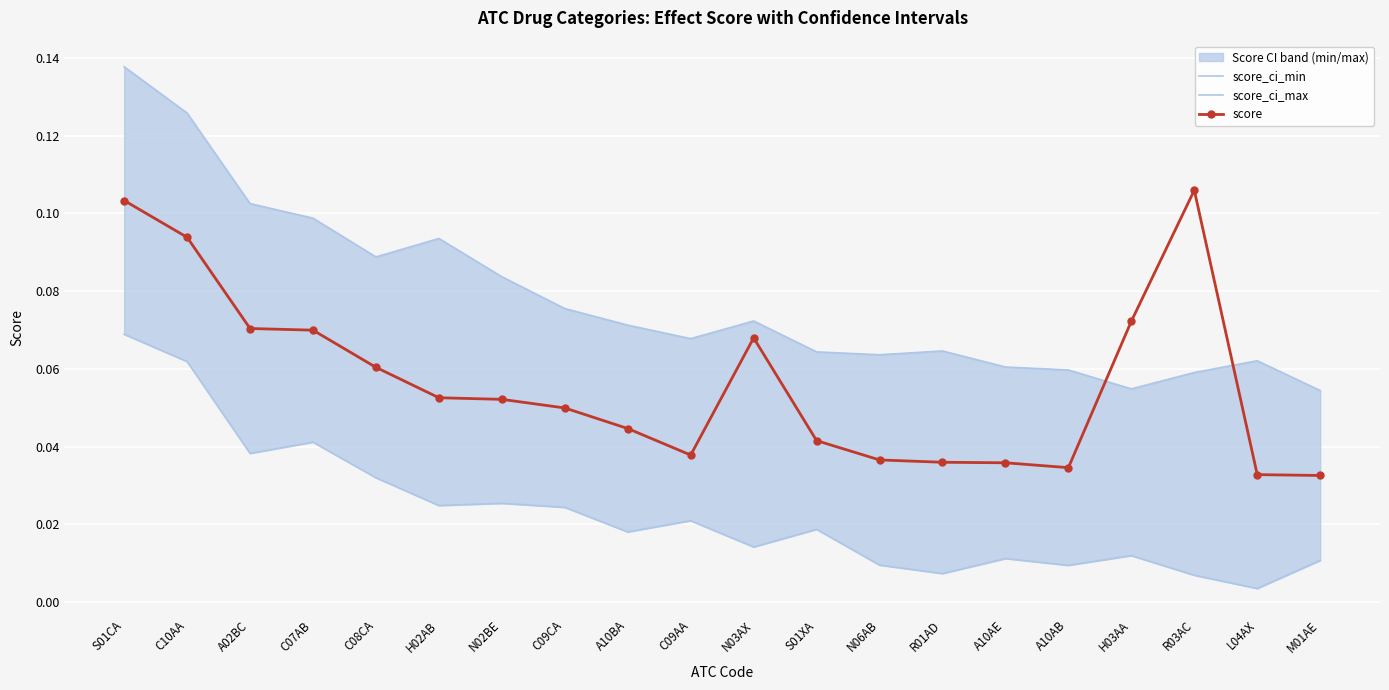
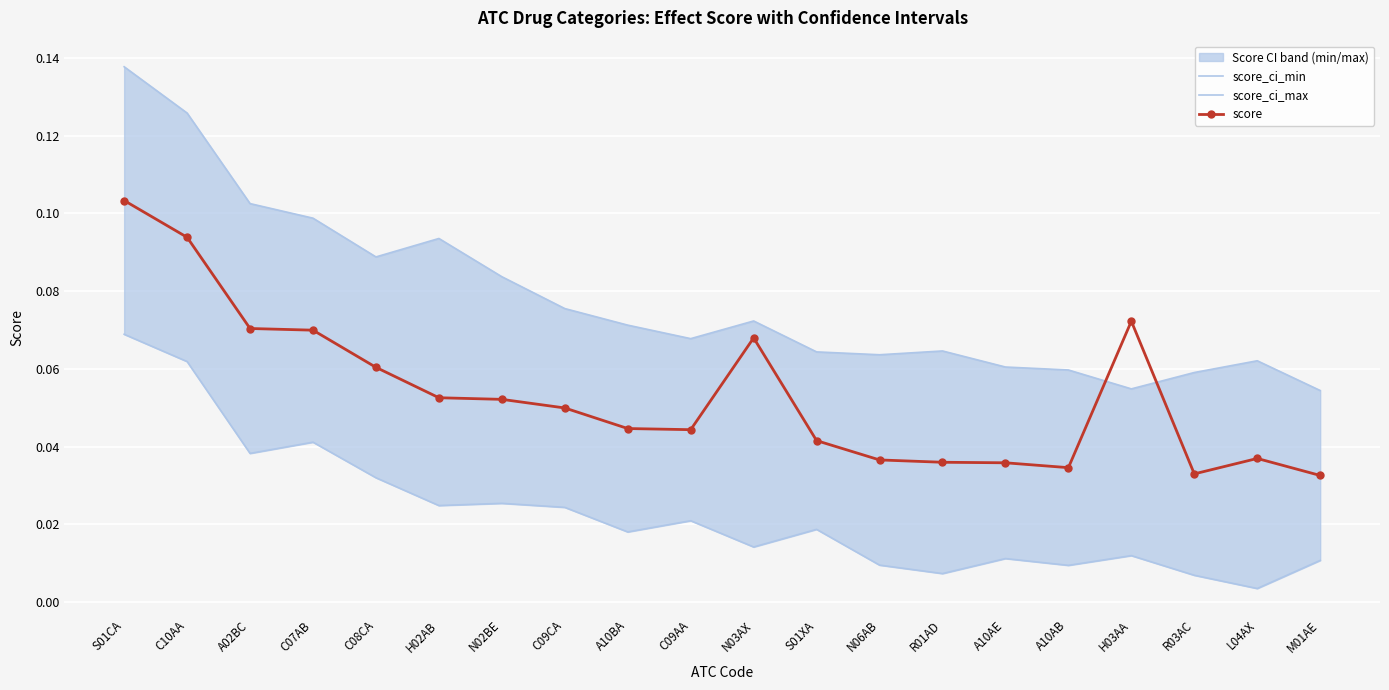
  {
    "score": {
      "S01CA": 0.103,
      "C10AA": 0.094,
      "A02BC": 0.070,
      "C07AB": 0.070,
      "C08CA": 0.060,
      "H02AB": 0.053,
      "N02BE": 0.052,
      "C09CA": 0.050,
      "A10BA": 0.045,
-     "C09AA": 0.038,
+     "C09AA": 0.044,
      "N03AX": 0.068,
      "S01XA": 0.042,
      "N06AB": 0.037,
      "R01AD": 0.036,
      "A10AE": 0.036,
      "A10AB": 0.035,
      "H03AA": 0.072,
-     "R03AC": 0.106,
-     "L04AX": 0.033,
+     "R03AC": 0.033,
+     "L04AX": 0.037,
      "M01AE": 0.033
    }
  }
